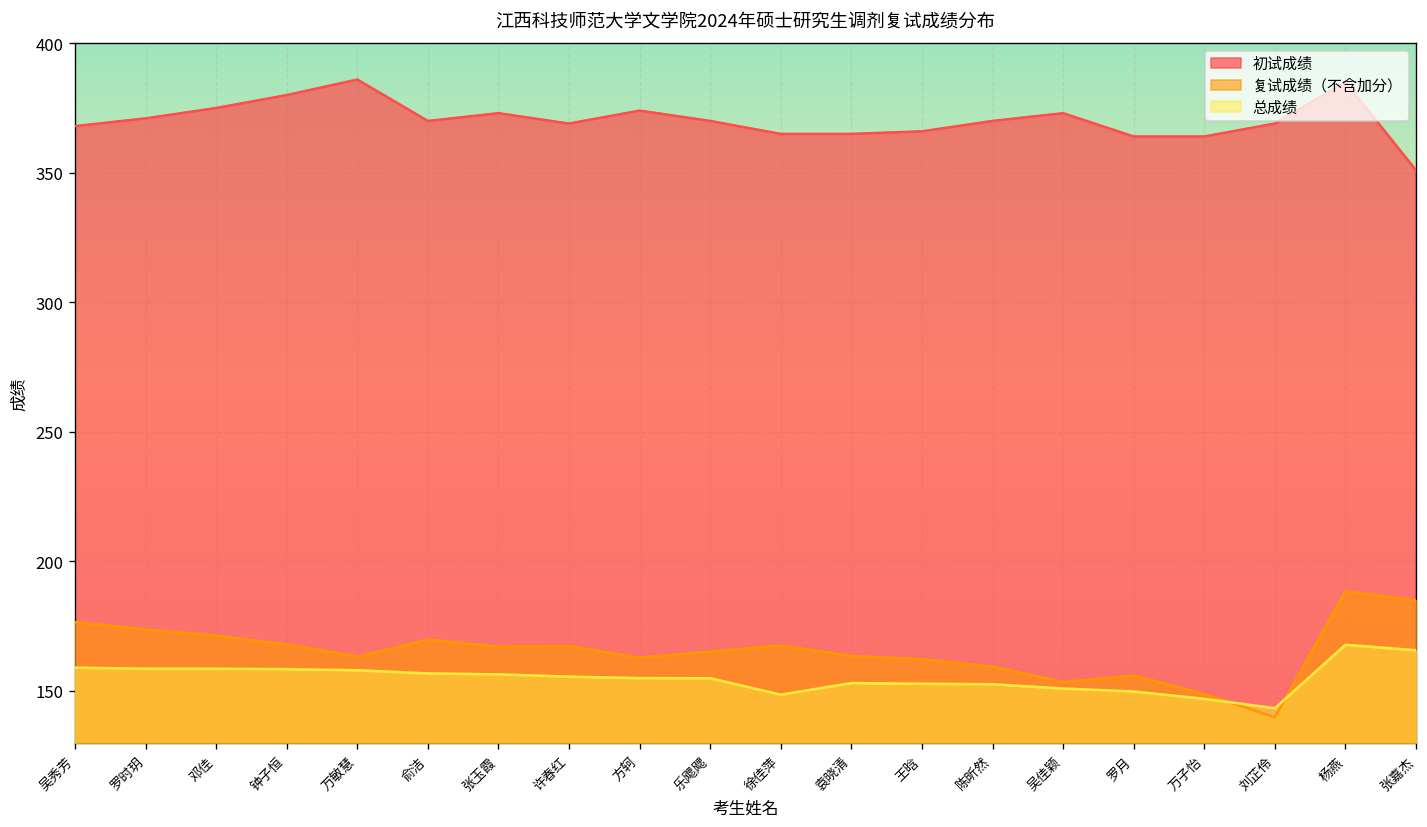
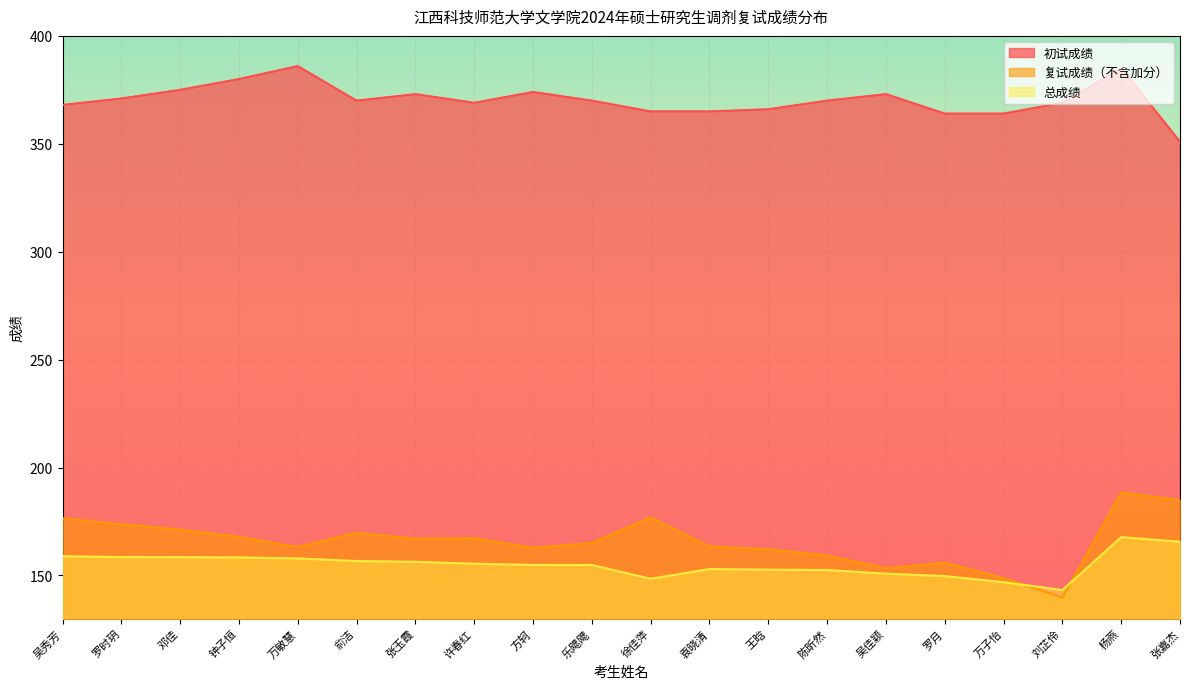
  {
    "初试成绩": {
      "吴秀芳": 368,
      "罗时玥": 371,
      "邓佳": 375,
      "钟子恒": 380,
      "万敏慧": 386,
      "俞洁": 370,
      "张玉霞": 373,
      "许春红": 369,
      "方轲": 374,
      "乐飔飔": 370,
      "徐佳萍": 365,
      "袁晓清": 365,
      "王晗": 366,
      "陈昕然": 370,
      "吴佳颖": 373,
      "罗月": 364,
      "万子怡": 364,
      "张嘉杰": 351
    },
    "复试成绩（不含加分）": {
      "吴秀芳": 177,
      "罗时玥": 174,
      "邓佳": 171,
      "钟子恒": 168,
      "万敏慧": 163,
      "俞洁": 170,
      "张玉霞": 167,
      "许春红": 167,
      "方轲": 163,
      "乐飔飔": 165,
-     "徐佳萍": 168,
+     "徐佳萍": 177,
      "袁晓清": 163,
      "王晗": 162,
      "陈昕然": 159,
      "吴佳颖": 153,
      "罗月": 156,
      "万子怡": 149,
      "刘芷伶": 140,
      "杨燕": 188,
      "张嘉杰": 185
    },
    "总成绩": {
      "吴秀芳": 159,
      "罗时玥": 159,
      "邓佳": 159,
      "钟子恒": 158,
      "万敏慧": 158,
      "俞洁": 157,
      "张玉霞": 156,
      "许春红": 155,
      "方轲": 155,
      "乐飔飔": 155,
      "徐佳萍": 149,
      "袁晓清": 153,
      "王晗": 153,
      "陈昕然": 153,
      "吴佳颖": 151,
      "罗月": 150,
      "万子怡": 147,
      "刘芷伶": 143,
      "杨燕": 168,
      "张嘉杰": 166
    }
  }
